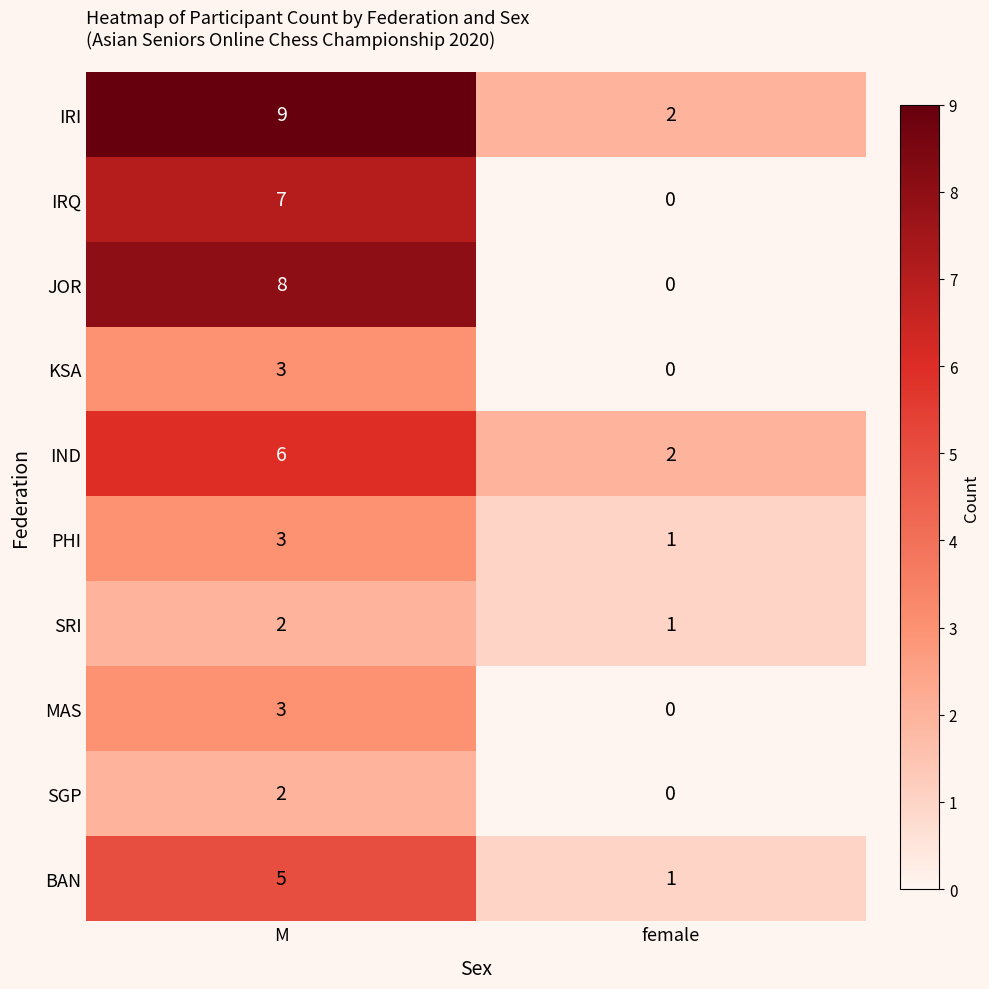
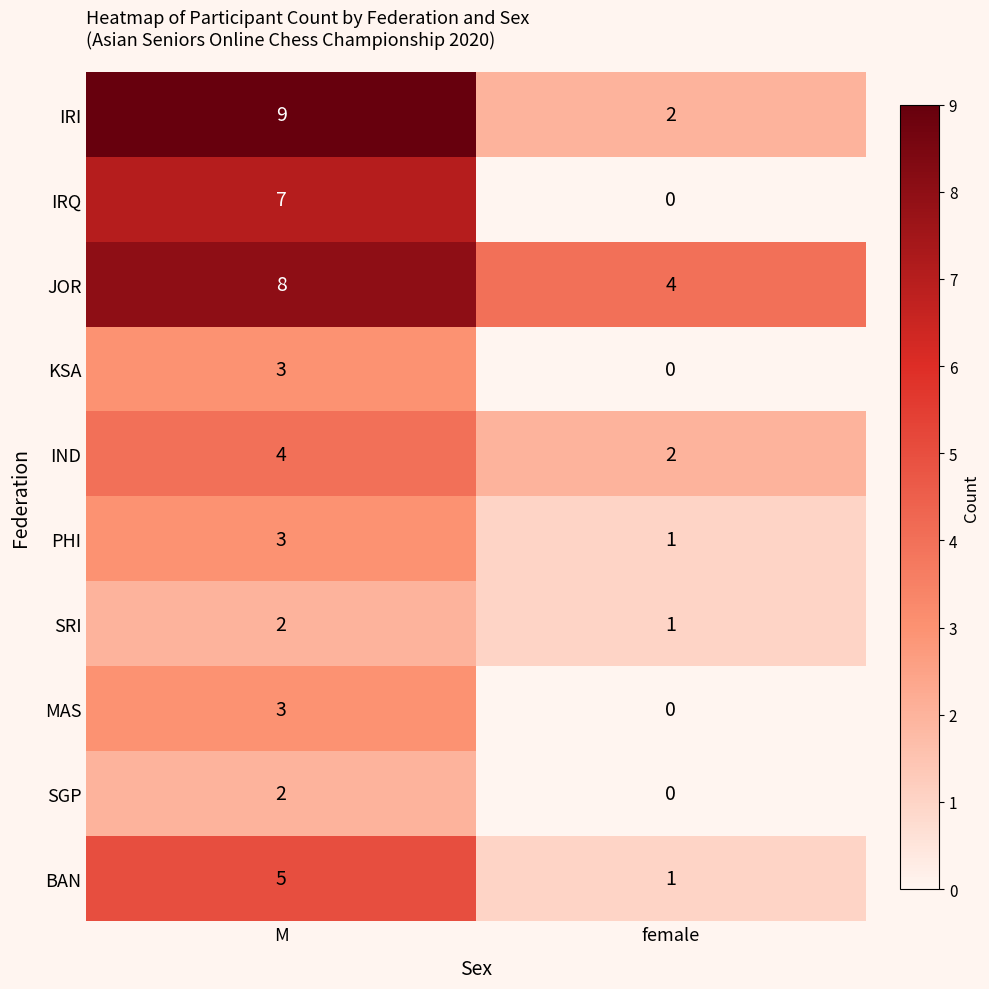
  {
    "IRI": {
      "M": 9,
      "female": 2
    },
    "IRQ": {
      "M": 7,
      "female": 0
    },
    "JOR": {
      "M": 8,
-     "female": 0
+     "female": 4
    },
    "KSA": {
      "M": 3,
      "female": 0
    },
    "IND": {
-     "M": 6,
+     "M": 4,
      "female": 2
    },
    "PHI": {
      "M": 3,
      "female": 1
    },
    "SRI": {
      "M": 2,
      "female": 1
    },
    "MAS": {
      "M": 3,
      "female": 0
    },
    "SGP": {
      "M": 2,
      "female": 0
    },
    "BAN": {
      "M": 5,
      "female": 1
    }
  }
